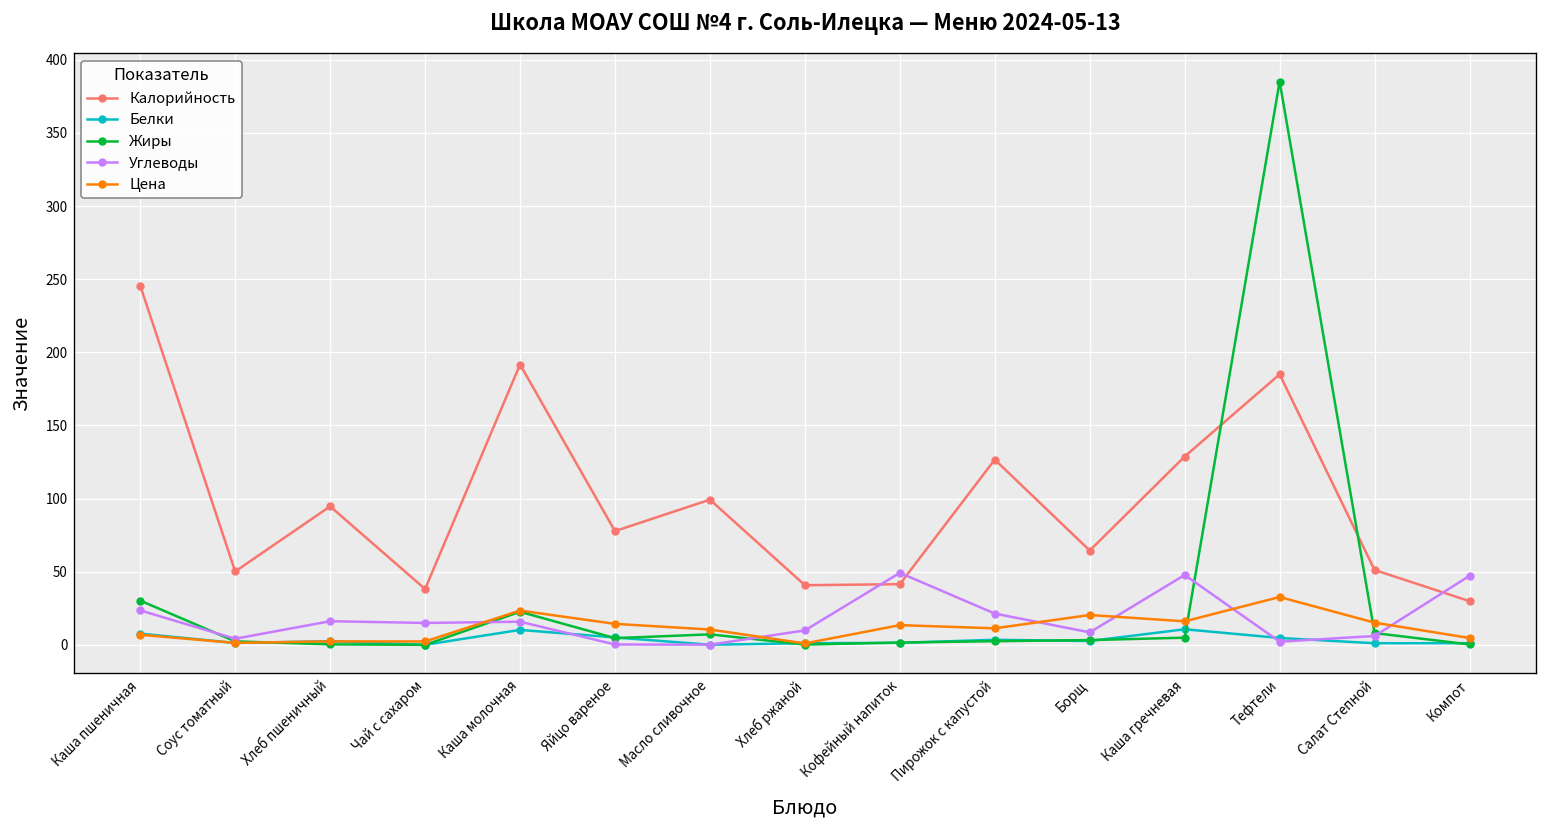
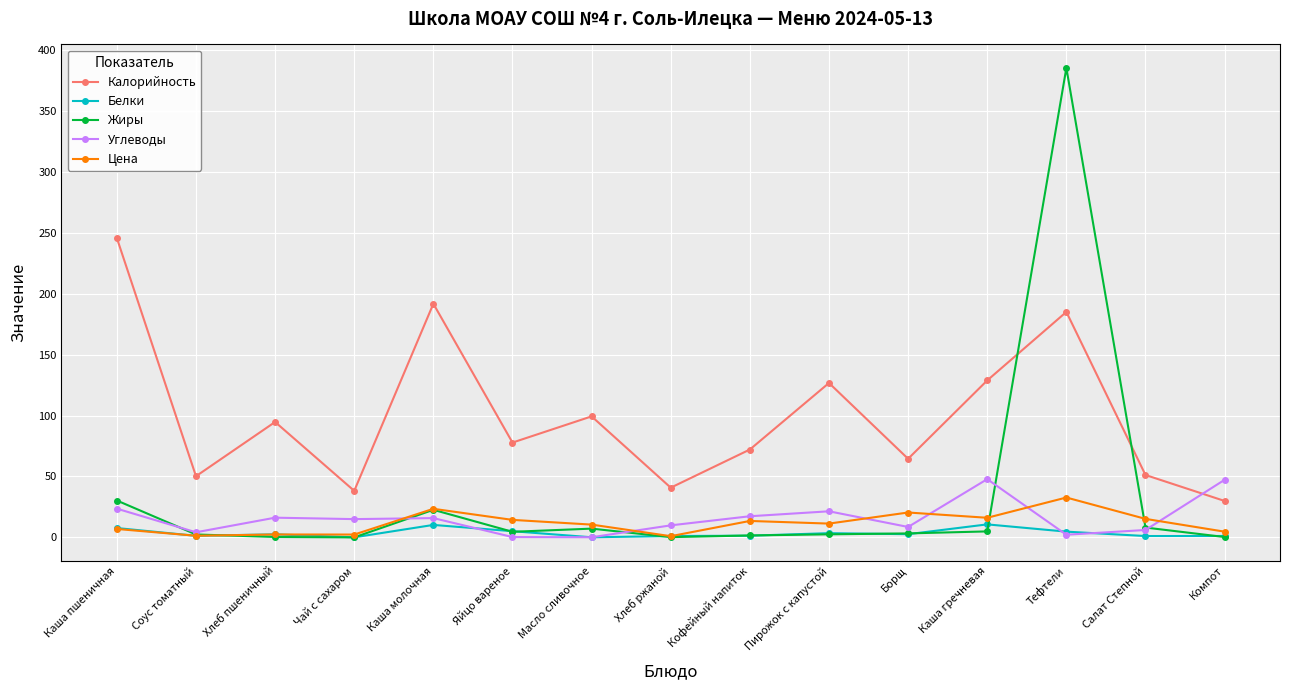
  {
    "Калорийность": {
      "Каша пшеничная": 246,
      "Соус томатный": 50,
      "Хлеб пшеничный": 95,
      "Чай с сахаром": 38,
      "Каша молочная": 192,
      "Яйцо вареное": 78,
      "Масло сливочное": 99,
      "Хлеб ржаной": 41,
-     "Кофейный напиток": 42,
+     "Кофейный напиток": 72,
      "Пирожок с капустой": 127,
      "Борщ": 65,
      "Каша гречневая": 129,
      "Тефтели": 185,
      "Салат Степной": 51,
      "Компот": 30
    },
    "Белки": {
      "Каша молочная": 10,
      "Каша гречневая": 11,
      "Тефтели": 5,
      "Салат Степной": 1
    },
    "Жиры": {
      "Каша пшеничная": 30,
      "Масло сливочное": 7,
      "Каша гречневая": 5,
      "Тефтели": 385
    },
    "Углеводы": {
      "Каша пшеничная": 24,
      "Хлеб пшеничный": 16,
      "Чай с сахаром": 15,
      "Каша молочная": 16,
      "Яйцо вареное": 0,
      "Хлеб ржаной": 10,
-     "Кофейный напиток": 49,
+     "Кофейный напиток": 17,
      "Пирожок с капустой": 21,
      "Борщ": 9,
      "Каша гречневая": 48,
      "Тефтели": 2,
      "Компот": 47
    },
    "Цена": {
      "Чай с сахаром": 2,
      "Яйцо вареное": 14,
      "Масло сливочное": 11,
      "Кофейный напиток": 14,
      "Пирожок с капустой": 11,
      "Борщ": 20,
      "Каша гречневая": 16,
      "Тефтели": 33,
      "Салат Степной": 15,
      "Компот": 5
    }
  }
